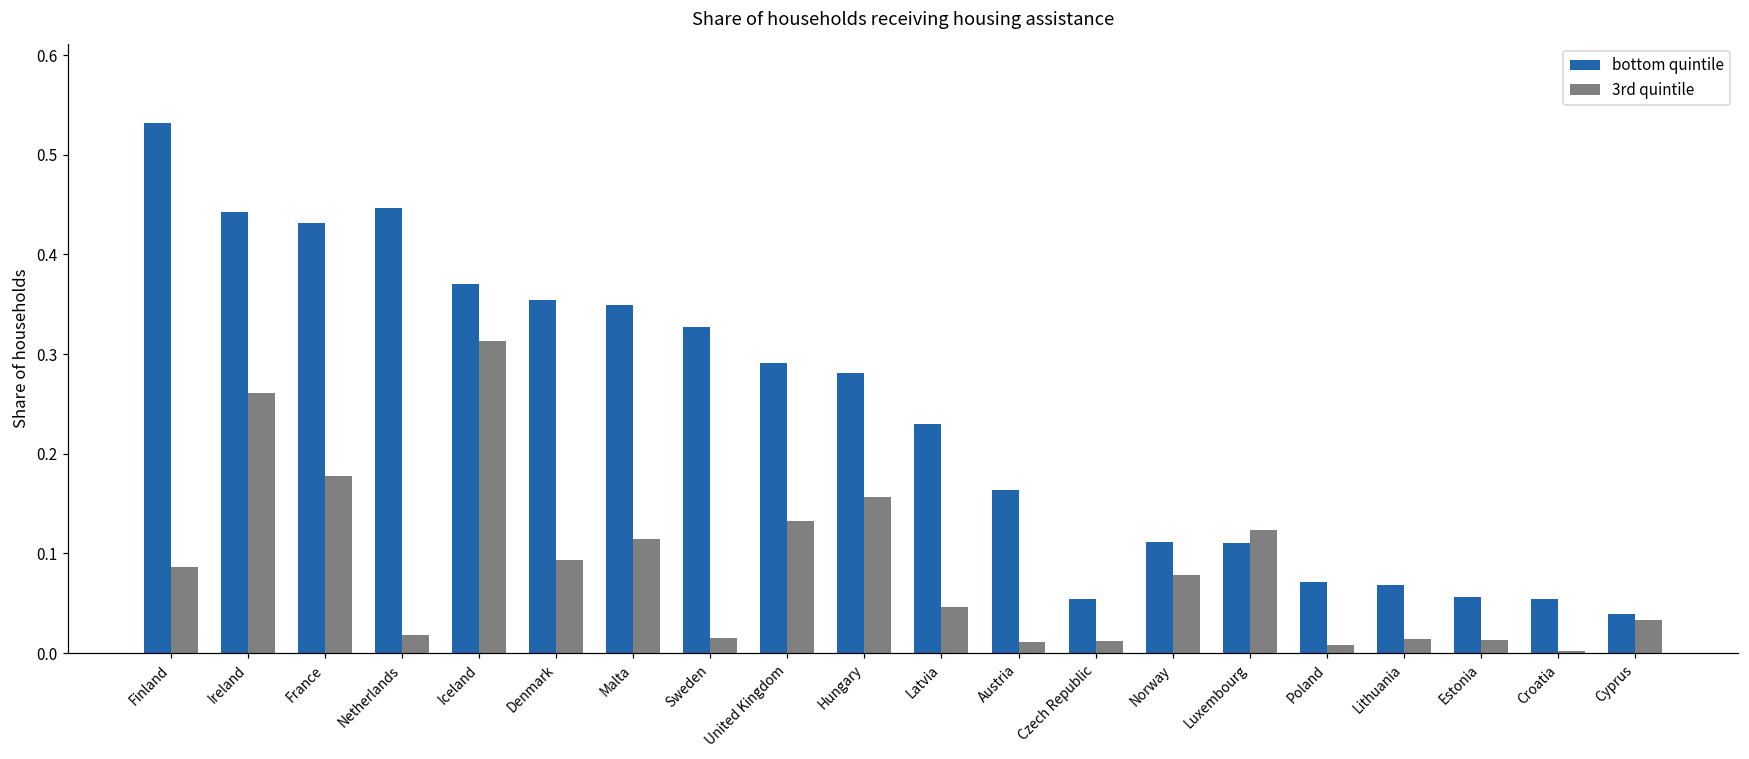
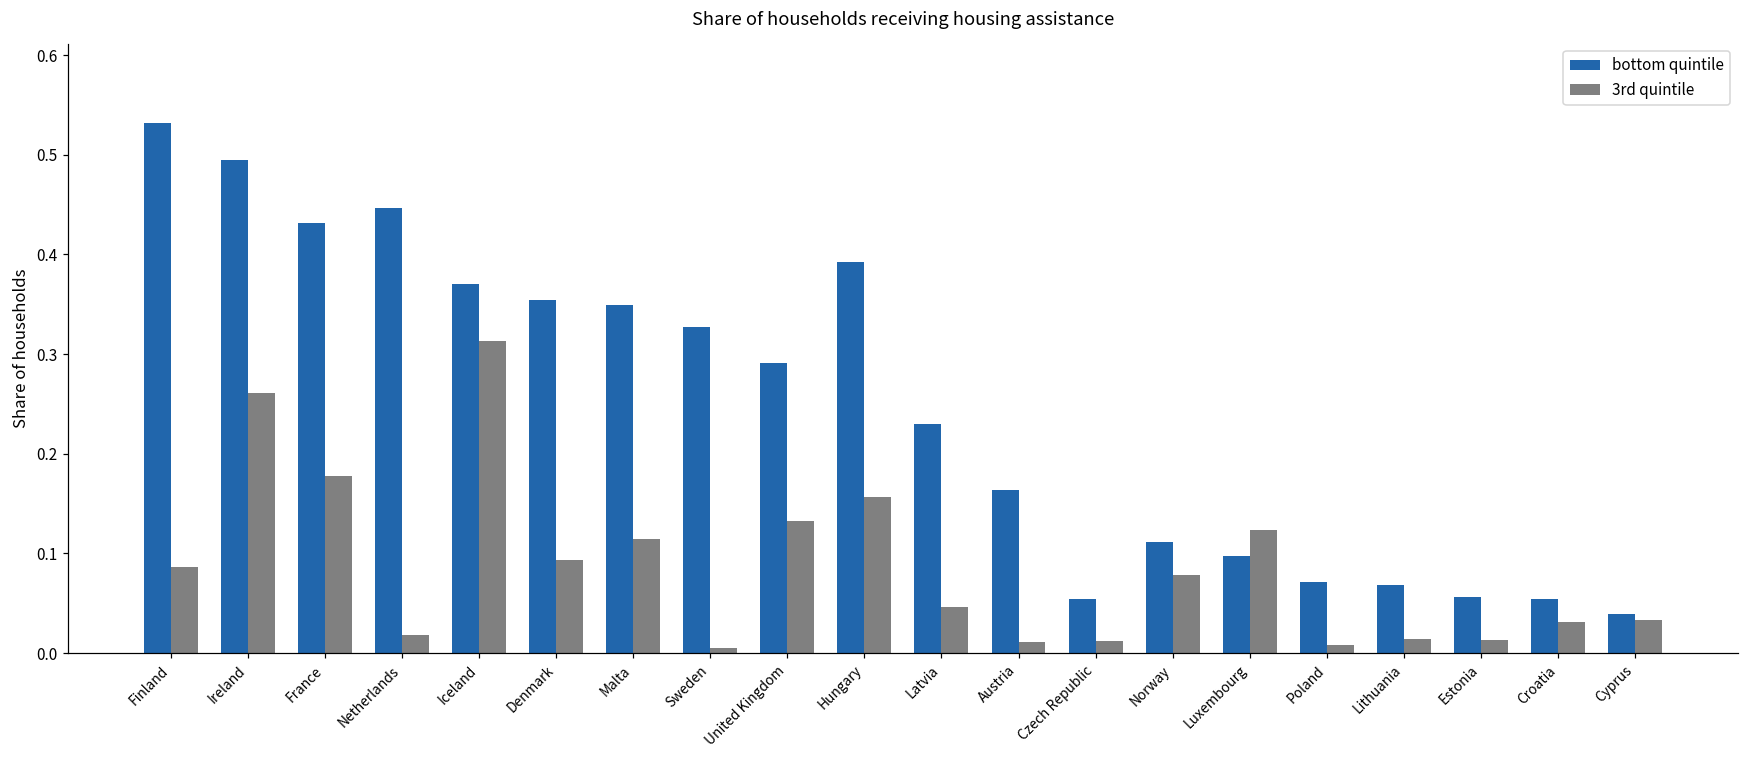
  {
    "bottom quintile": {
      "Finland": 0.53,
-     "Ireland": 0.44,
+     "Ireland": 0.49,
      "France": 0.43,
      "Netherlands": 0.45,
      "Iceland": 0.37,
      "Denmark": 0.35,
      "Malta": 0.35,
      "Sweden": 0.33,
      "United Kingdom": 0.29,
-     "Hungary": 0.28,
+     "Hungary": 0.39,
      "Latvia": 0.23,
      "Austria": 0.16,
      "Czech Republic": 0.05,
      "Norway": 0.11,
-     "Luxembourg": 0.11,
+     "Luxembourg": 0.10,
      "Poland": 0.07,
      "Lithuania": 0.07,
      "Estonia": 0.06,
      "Croatia": 0.05,
      "Cyprus": 0.04
    },
    "3rd quintile": {
      "Finland": 0.09,
      "Ireland": 0.26,
      "France": 0.18,
      "Netherlands": 0.02,
      "Iceland": 0.31,
      "Denmark": 0.09,
      "Malta": 0.11,
-     "Sweden": 0.01,
+     "Sweden": 0.00,
      "United Kingdom": 0.13,
      "Hungary": 0.16,
      "Latvia": 0.05,
      "Austria": 0.01,
      "Czech Republic": 0.01,
      "Norway": 0.08,
      "Luxembourg": 0.12,
      "Poland": 0.01,
      "Lithuania": 0.01,
      "Estonia": 0.01,
-     "Croatia": 0.00,
+     "Croatia": 0.03,
      "Cyprus": 0.03
    }
  }
